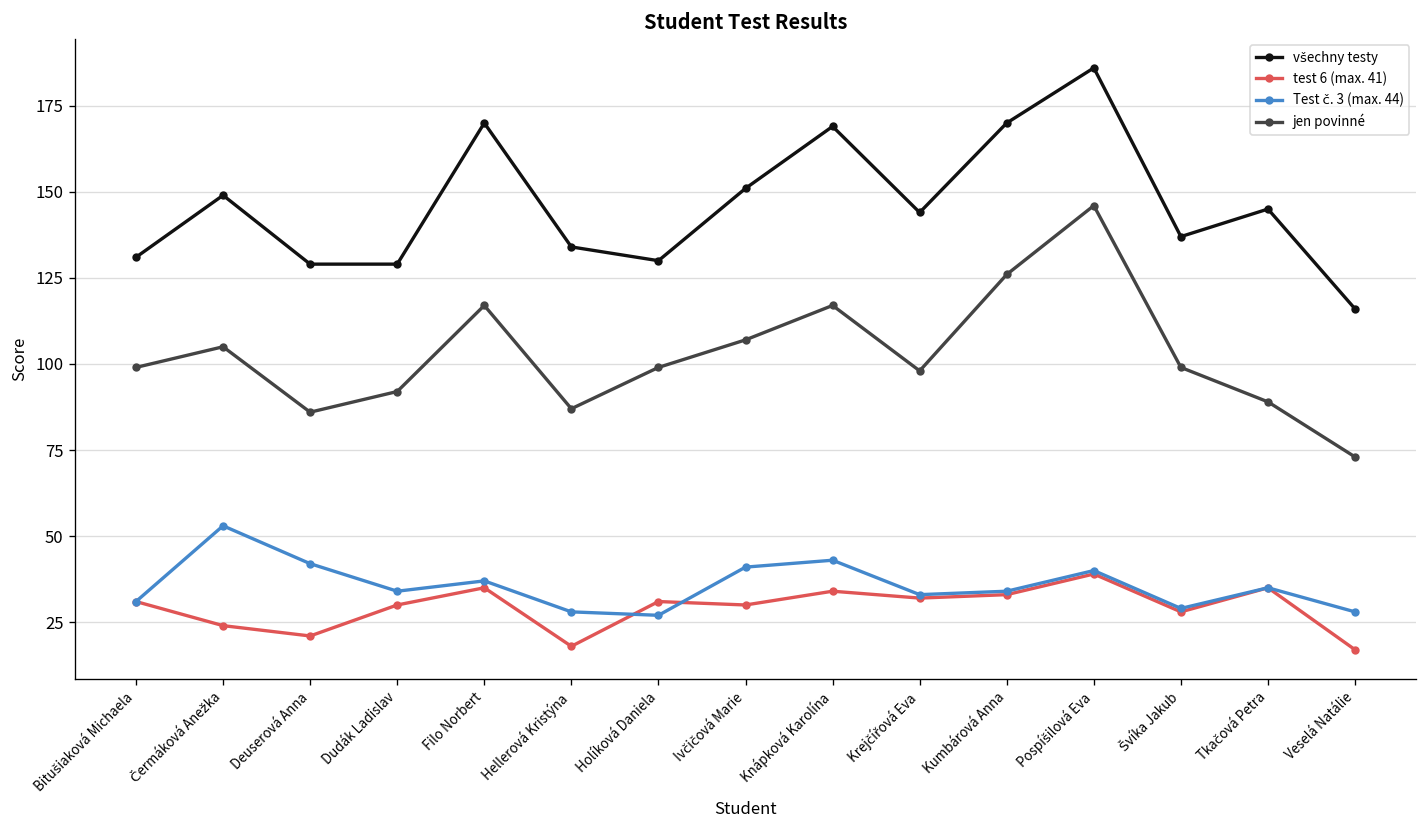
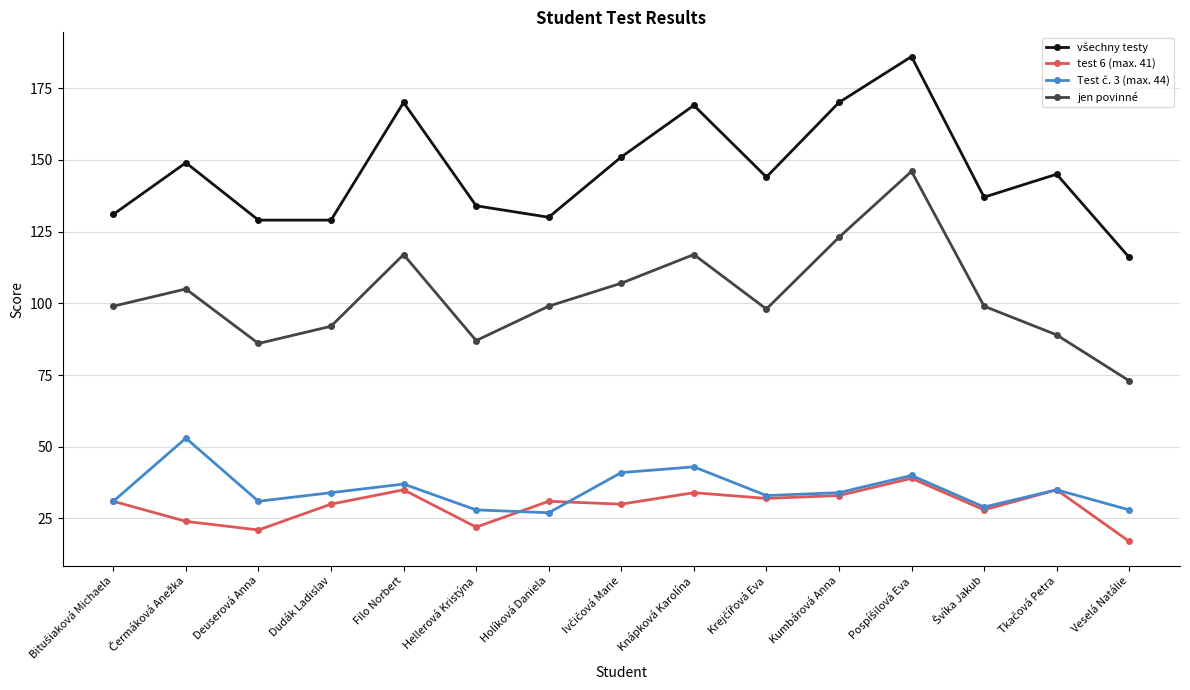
  {
    "všechny testy": {
      "Bitušiaková Michaela": 131,
      "Čermáková Anežka": 149,
      "Deuserová Anna": 129,
      "Dudák Ladislav": 129,
      "Filo Norbert": 170,
      "Hellerová Kristýna": 134,
      "Holíková Daniela": 130,
      "Ivčičová Marie": 151,
      "Knápková Karolína": 169,
      "Krejčířová Eva": 144,
      "Kumbárová Anna": 170,
      "Pospíšilová Eva": 186,
      "Švíka Jakub": 137,
      "Tkačová Petra": 145,
      "Veselá Natálie": 116
    },
    "test 6 (max. 41)": {
      "Čermáková Anežka": 24,
      "Deuserová Anna": 21,
      "Dudák Ladislav": 30,
      "Filo Norbert": 35,
-     "Hellerová Kristýna": 18,
+     "Hellerová Kristýna": 22,
      "Holíková Daniela": 31,
      "Ivčičová Marie": 30,
      "Knápková Karolína": 34,
      "Krejčířová Eva": 32,
      "Kumbárová Anna": 33,
      "Pospíšilová Eva": 39,
      "Švíka Jakub": 28,
      "Veselá Natálie": 17
    },
    "Test č. 3 (max. 44)": {
      "Čermáková Anežka": 53,
-     "Deuserová Anna": 42,
+     "Deuserová Anna": 31,
      "Dudák Ladislav": 34,
      "Filo Norbert": 37,
      "Hellerová Kristýna": 28,
      "Holíková Daniela": 27,
      "Ivčičová Marie": 41,
      "Knápková Karolína": 43,
      "Krejčířová Eva": 33,
      "Kumbárová Anna": 34,
      "Pospíšilová Eva": 40,
      "Švíka Jakub": 29,
      "Veselá Natálie": 28
    },
    "jen povinné": {
      "Bitušiaková Michaela": 99,
      "Čermáková Anežka": 105,
      "Deuserová Anna": 86,
      "Dudák Ladislav": 92,
      "Filo Norbert": 117,
      "Hellerová Kristýna": 87,
      "Holíková Daniela": 99,
      "Ivčičová Marie": 107,
      "Knápková Karolína": 117,
      "Krejčířová Eva": 98,
-     "Kumbárová Anna": 126,
+     "Kumbárová Anna": 123,
      "Pospíšilová Eva": 146,
      "Švíka Jakub": 99,
      "Tkačová Petra": 89,
      "Veselá Natálie": 73
    }
  }
